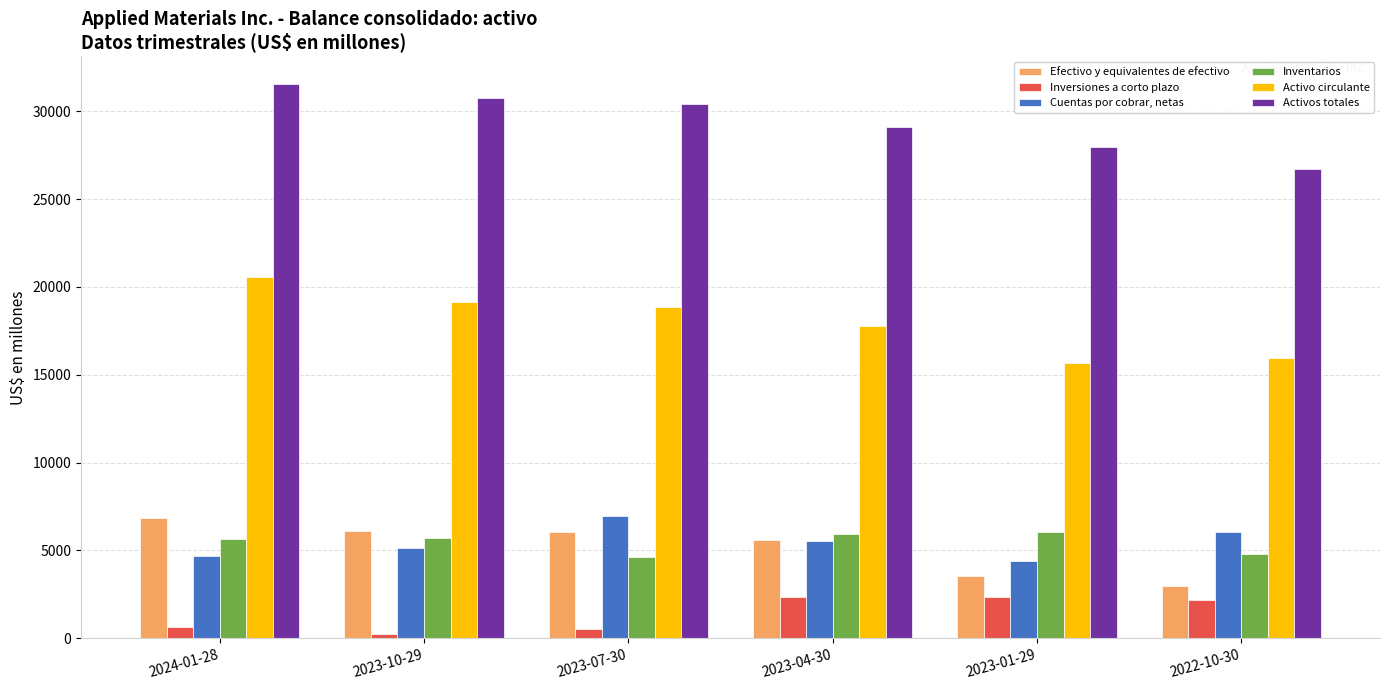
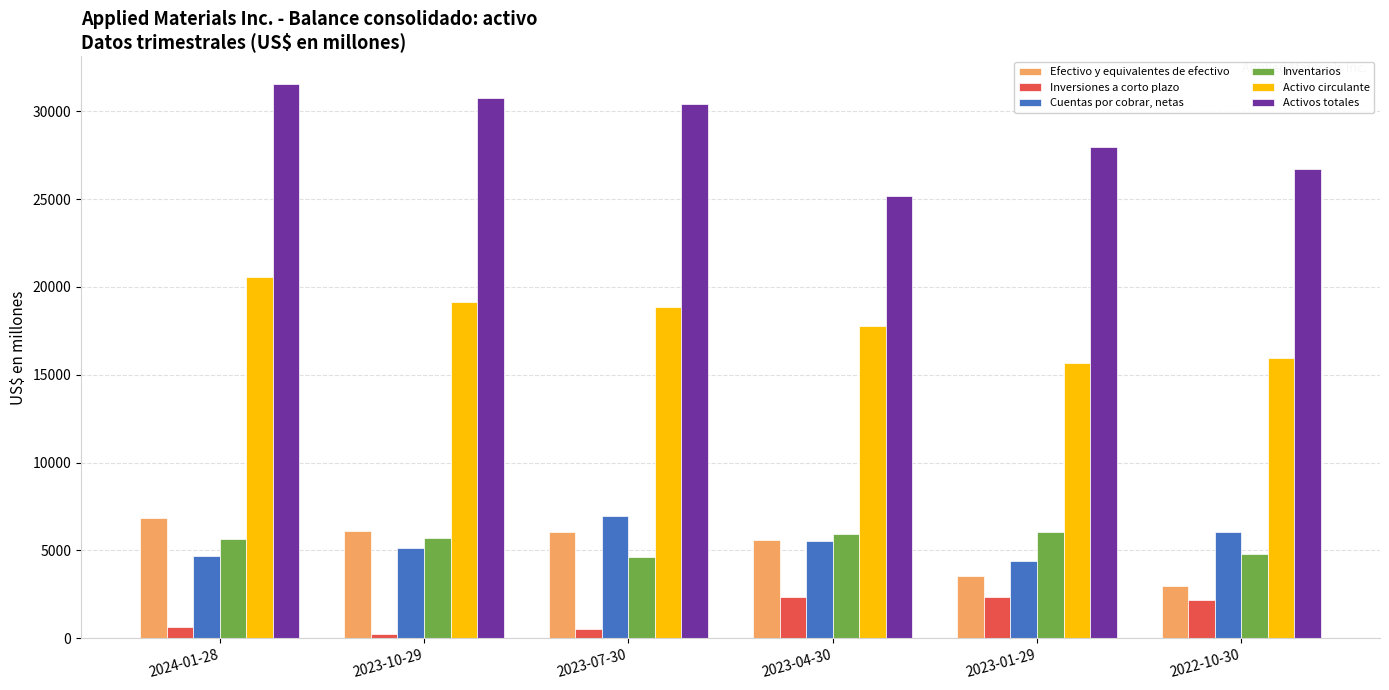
  {
    "Efectivo y equivalentes de efectivo": {
      "2024-01-28": 6900,
      "2023-10-29": 6100,
      "2023-07-30": 6000,
      "2023-04-30": 5600,
      "2023-01-29": 3500,
      "2022-10-30": 3000
    },
    "Inversiones a corto plazo": {
      "2024-01-28": 600,
      "2023-10-29": 200,
      "2023-07-30": 500,
      "2023-04-30": 2300,
      "2023-01-29": 2400,
      "2022-10-30": 2200
    },
    "Cuentas por cobrar, netas": {
      "2024-01-28": 4700,
      "2023-10-29": 5200,
      "2023-07-30": 7000,
      "2023-04-30": 5500,
      "2023-01-29": 4400,
      "2022-10-30": 6100
    },
    "Inventarios": {
      "2024-01-28": 5600,
      "2023-10-29": 5700,
      "2023-07-30": 4700,
      "2023-04-30": 5900,
      "2023-01-29": 6100,
      "2022-10-30": 4800
    },
    "Activo circulante": {
      "2024-01-28": 20500,
      "2023-10-29": 19100,
      "2023-07-30": 18900,
      "2023-04-30": 17800,
      "2023-01-29": 15600,
      "2022-10-30": 15900
    },
    "Activos totales": {
      "2024-01-28": 31500,
      "2023-10-29": 30700,
      "2023-07-30": 30400,
-     "2023-04-30": 29100,
+     "2023-04-30": 25200,
      "2023-01-29": 28000,
      "2022-10-30": 26700
    }
  }
